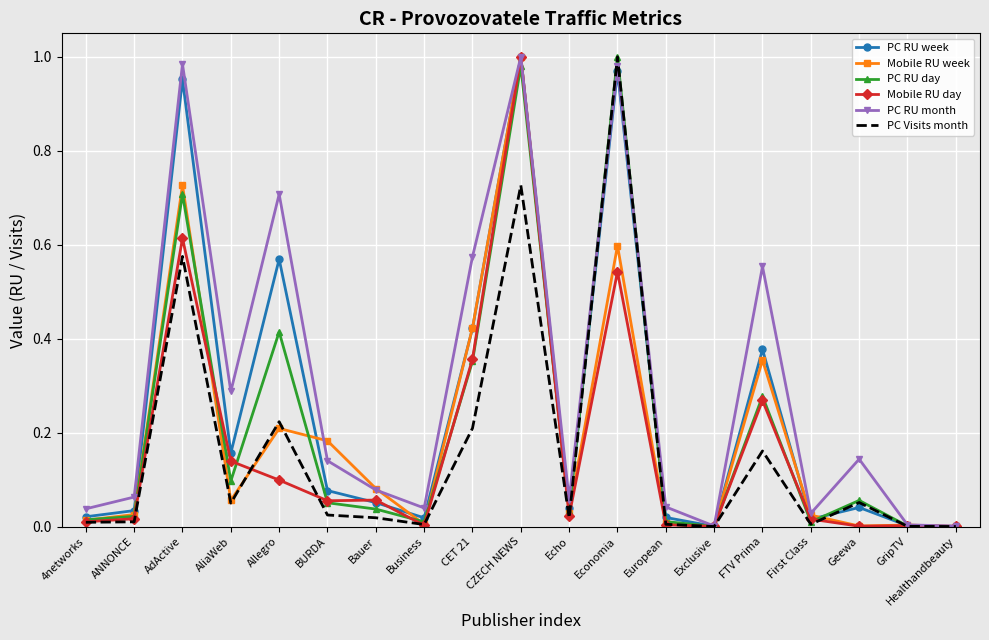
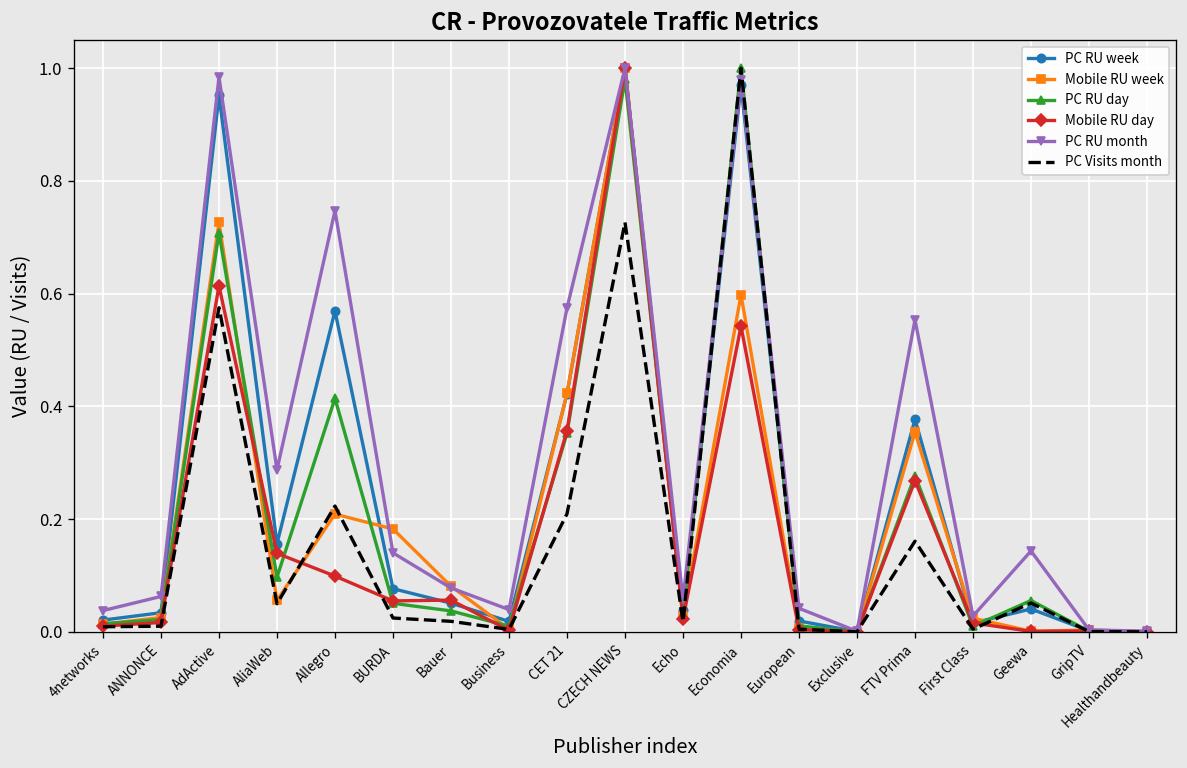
  {
    "PC RU week": {
      "4networks": 0.02,
      "ANNONCE": 0.03,
      "AdActive": 0.95,
      "AliaWeb": 0.16,
      "Allegro": 0.57,
      "BURDA": 0.08,
      "Business": 0.02,
      "Echo": 0.04,
      "Economia": 0.97,
      "European": 0.02,
      "FTV Prima": 0.38,
      "Geewa": 0.04
    },
    "Mobile RU week": {
      "AdActive": 0.73,
      "AliaWeb": 0.06,
      "Allegro": 0.21,
      "BURDA": 0.18,
      "Economia": 0.60,
      "FTV Prima": 0.35
    },
    "PC RU day": {
      "AdActive": 0.71,
      "AliaWeb": 0.10,
      "Allegro": 0.41,
      "Bauer": 0.04,
      "CZECH NEWS": 0.98,
      "FTV Prima": 0.28
    },
    "Mobile RU day": {
      "AdActive": 0.61,
      "AliaWeb": 0.14,
      "Allegro": 0.10,
      "Economia": 0.54,
      "FTV Prima": 0.27
    },
    "PC RU month": {
      "4networks": 0.04,
      "ANNONCE": 0.06,
      "AdActive": 0.98,
      "AliaWeb": 0.29,
-     "Allegro": 0.71,
+     "Allegro": 0.75,
      "BURDA": 0.14,
      "Business": 0.04,
      "CET 21": 0.57,
      "Echo": 0.06,
      "Economia": 0.98,
      "European": 0.04,
      "FTV Prima": 0.55,
      "Geewa": 0.14
    },
    "PC Visits month": {
      "ANNONCE": 0.01,
      "AdActive": 0.58,
      "AliaWeb": 0.05,
      "Allegro": 0.22,
      "BURDA": 0.02,
      "Bauer": 0.02,
      "CET 21": 0.21,
      "CZECH NEWS": 0.73,
      "FTV Prima": 0.16
    }
  }
